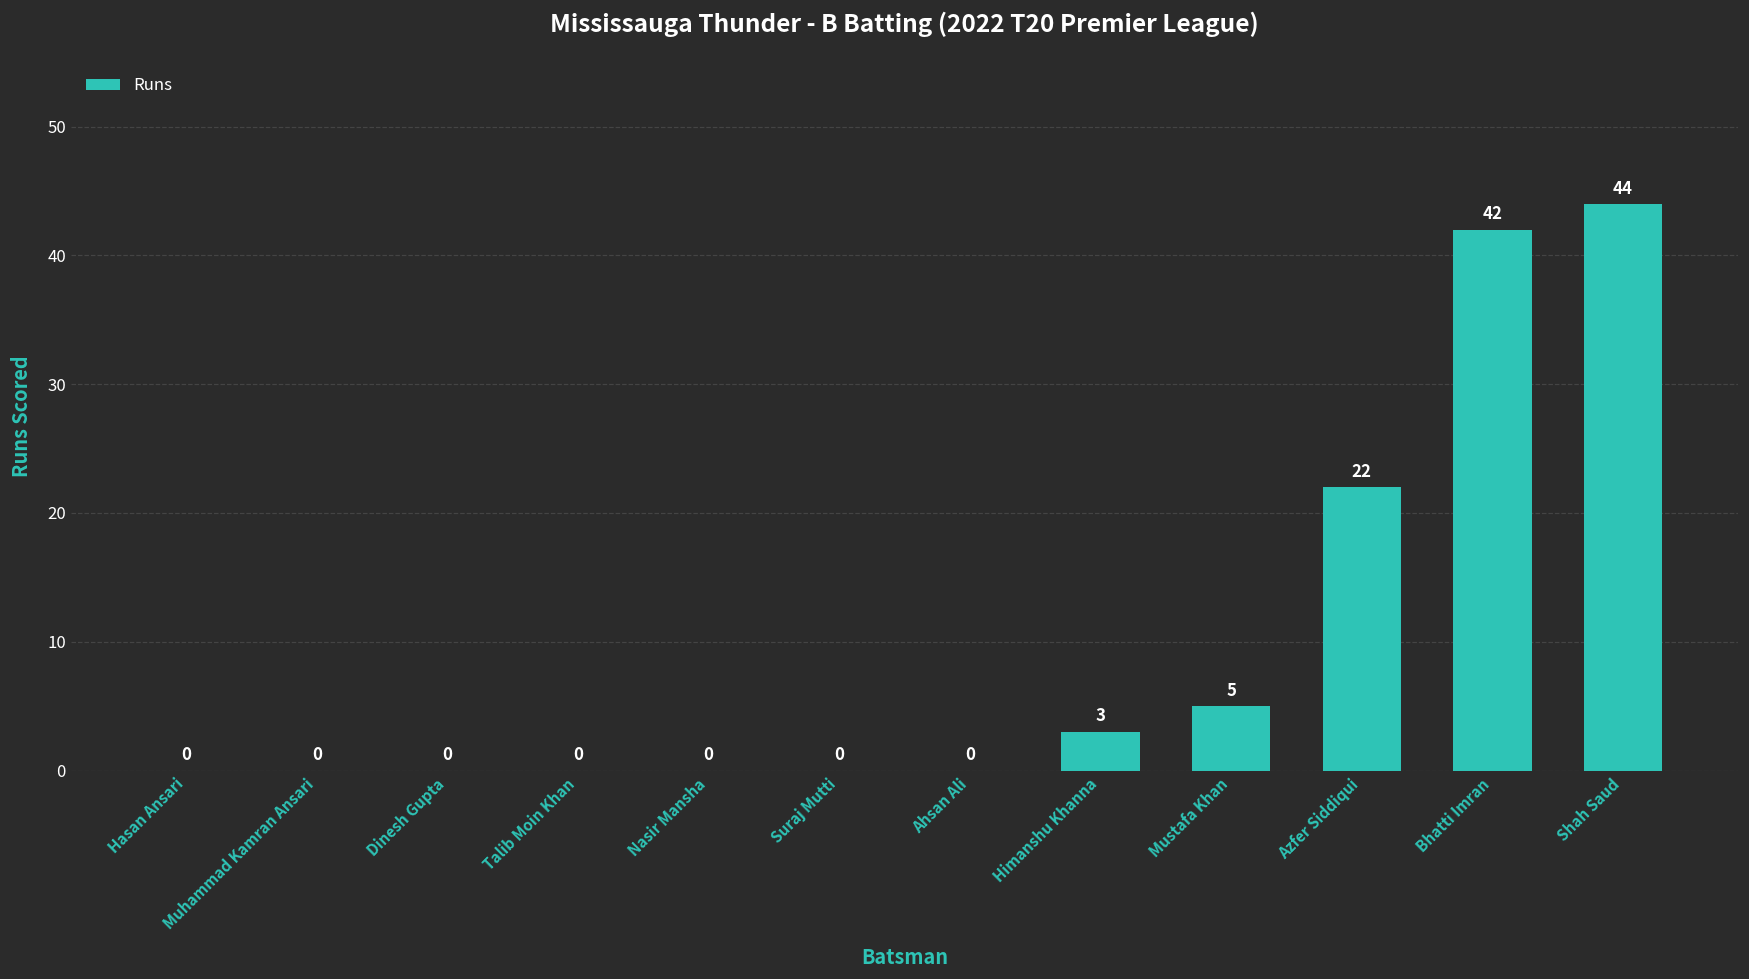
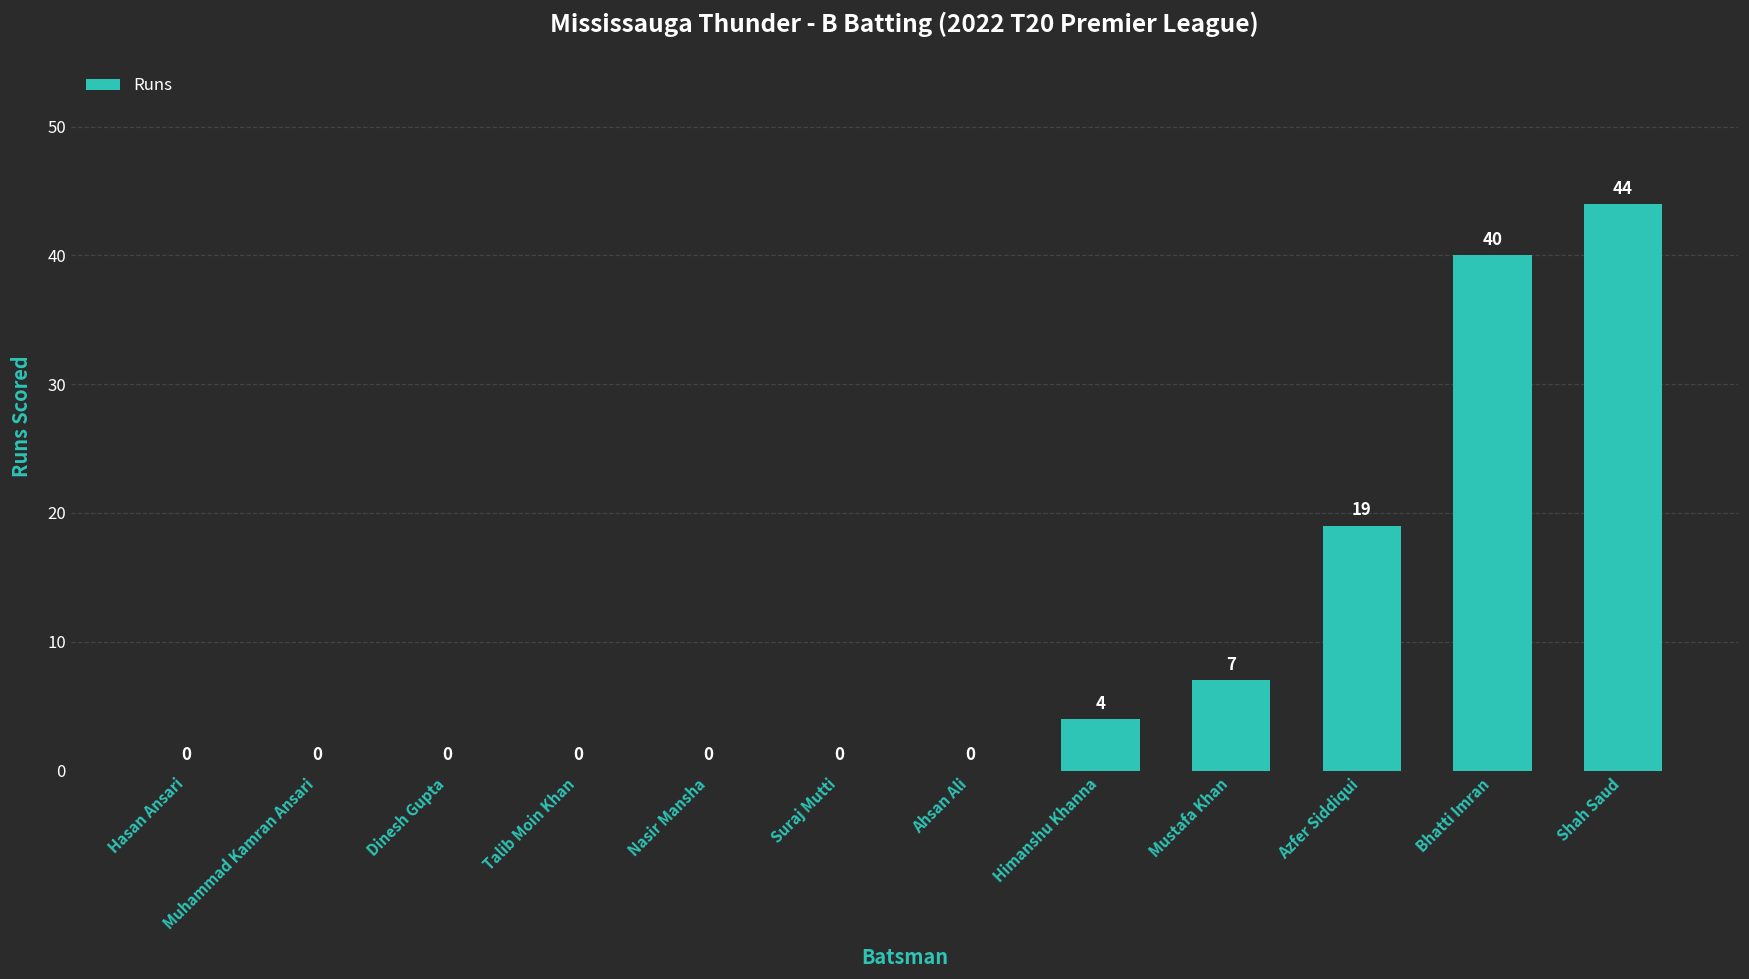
  {
    "Hasan Ansari": 0,
    "Muhammad Kamran Ansari": 0,
    "Dinesh Gupta": 0,
    "Talib Moin Khan": 0,
    "Nasir Mansha": 0,
    "Suraj Mutti": 0,
    "Ahsan Ali": 0,
-   "Himanshu Khanna": 3,
-   "Mustafa Khan": 5,
-   "Azfer Siddiqui": 22,
-   "Bhatti Imran": 42,
+   "Himanshu Khanna": 4,
+   "Mustafa Khan": 7,
+   "Azfer Siddiqui": 19,
+   "Bhatti Imran": 40,
    "Shah Saud": 44
  }
